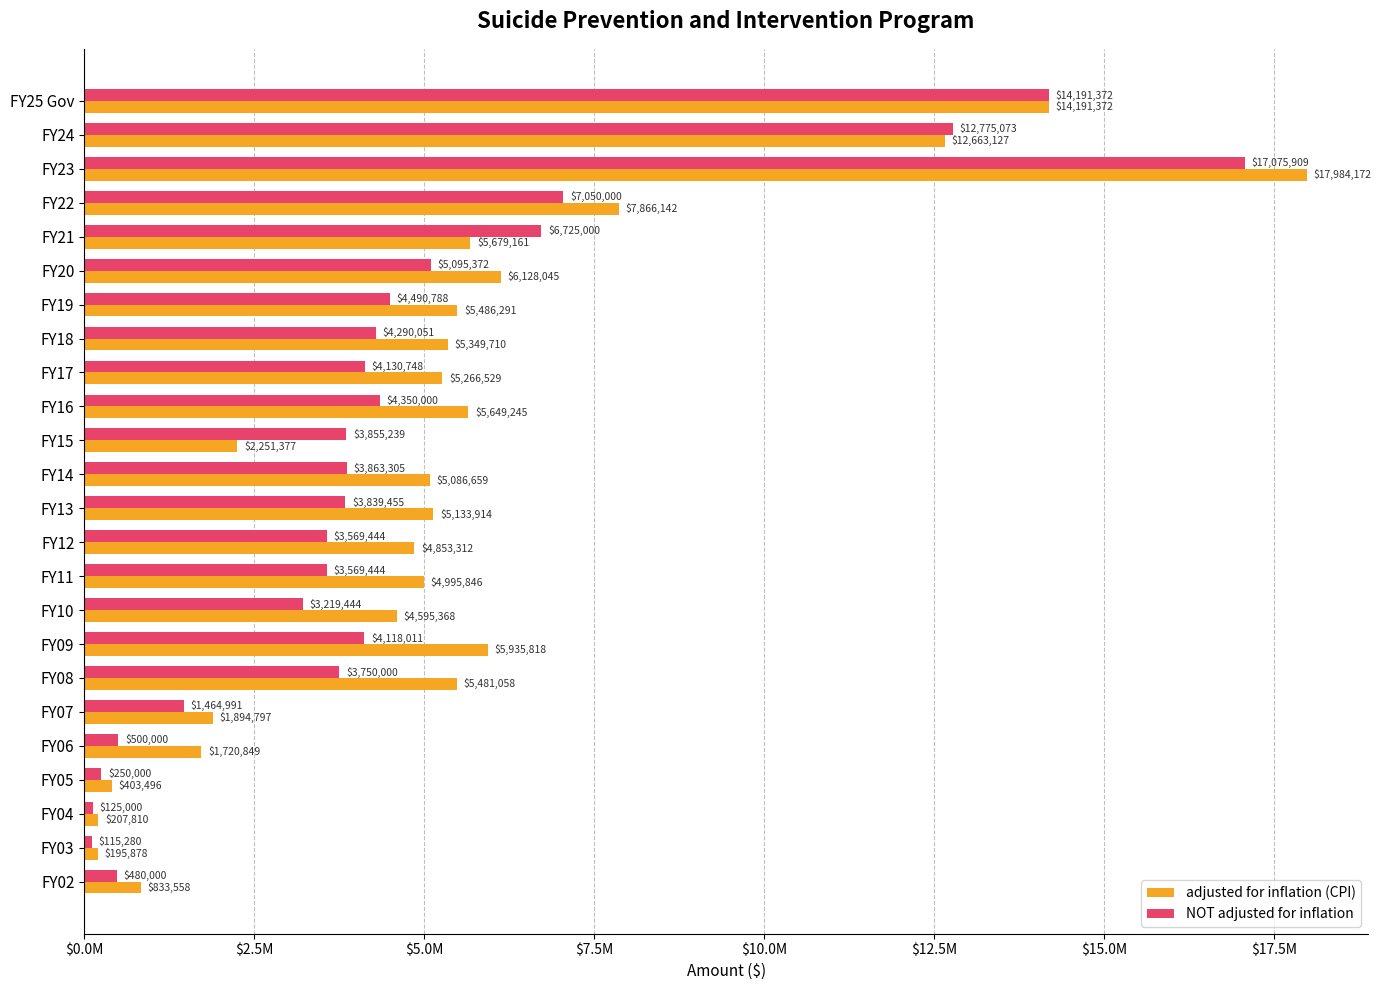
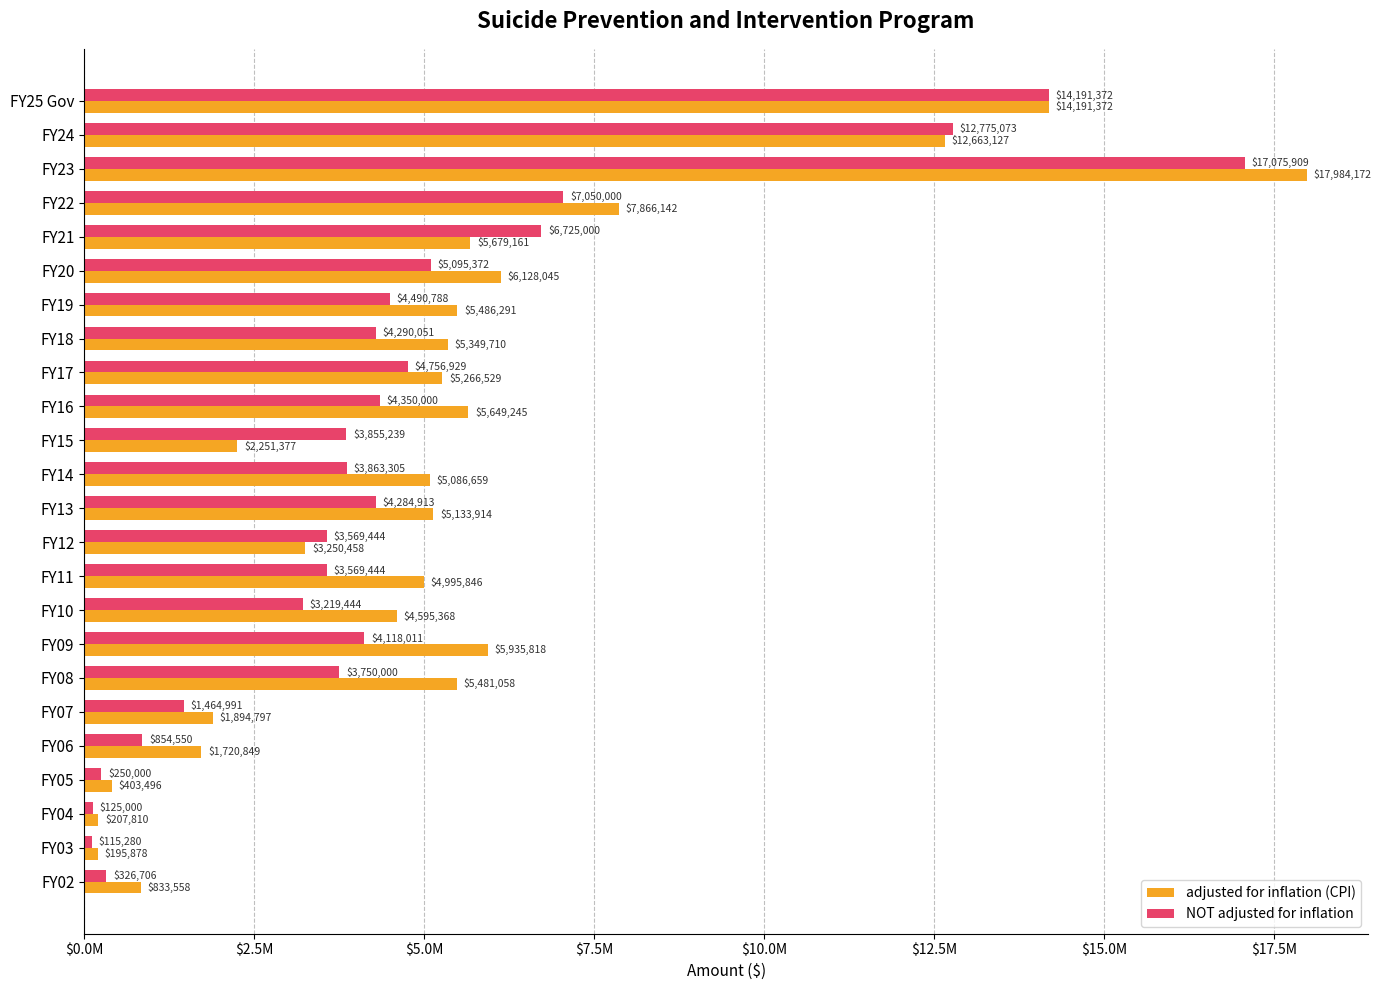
  {
    "adjusted for inflation (CPI)": {
      "FY25 Gov": "$14,191,372",
      "FY24": "$12,663,127",
      "FY23": "$17,984,172",
      "FY22": "$7,866,142",
      "FY21": "$5,679,161",
      "FY20": "$6,128,045",
      "FY19": "$5,486,291",
      "FY18": "$5,349,710",
      "FY17": "$5,266,529",
      "FY16": "$5,649,245",
      "FY15": "$2,251,377",
      "FY14": "$5,086,659",
      "FY13": "$5,133,914",
-     "FY12": "$4,853,312",
+     "FY12": "$3,250,458",
      "FY11": "$4,995,846",
      "FY10": "$4,595,368",
      "FY09": "$5,935,818",
      "FY08": "$5,481,058",
      "FY07": "$1,894,797",
      "FY06": "$1,720,849",
      "FY05": "$403,496",
      "FY04": "$207,810",
      "FY03": "$195,878",
      "FY02": "$833,558"
    },
    "NOT adjusted for inflation": {
      "FY25 Gov": "$14,191,372",
      "FY24": "$12,775,073",
      "FY23": "$17,075,909",
      "FY22": "$7,050,000",
      "FY21": "$6,725,000",
      "FY20": "$5,095,372",
      "FY19": "$4,490,788",
      "FY18": "$4,290,051",
-     "FY17": "$4,130,748",
+     "FY17": "$4,756,929",
      "FY16": "$4,350,000",
      "FY15": "$3,855,239",
      "FY14": "$3,863,305",
-     "FY13": "$3,839,455",
+     "FY13": "$4,284,913",
      "FY12": "$3,569,444",
      "FY11": "$3,569,444",
      "FY10": "$3,219,444",
      "FY09": "$4,118,011",
      "FY08": "$3,750,000",
      "FY07": "$1,464,991",
-     "FY06": "$500,000",
+     "FY06": "$854,550",
      "FY05": "$250,000",
      "FY04": "$125,000",
      "FY03": "$115,280",
-     "FY02": "$480,000"
+     "FY02": "$326,706"
    }
  }
